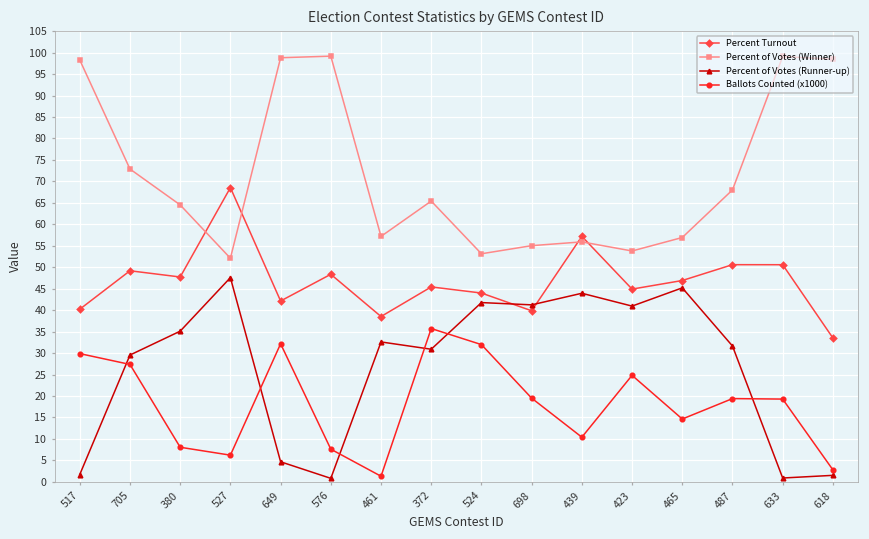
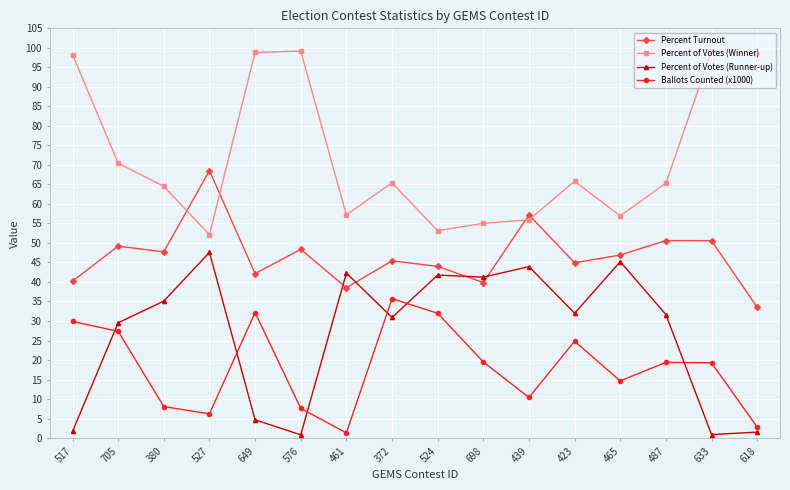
  {
    "Percent of Votes (Winner)": {
      "517": 98,
-     "705": 73,
+     "705": 70,
      "380": 65,
      "527": 52,
      "649": 99,
      "576": 99,
      "461": 57,
      "372": 65,
      "524": 53,
      "698": 55,
      "439": 56,
-     "423": 54,
+     "423": 66,
      "465": 57,
-     "487": 68
+     "487": 65
    },
    "Percent of Votes (Runner-up)": {
      "517": 2,
      "705": 30,
      "380": 35,
      "527": 48,
      "649": 5,
      "576": 1,
-     "461": 33,
+     "461": 42,
      "372": 31,
      "524": 42,
      "698": 41,
      "439": 44,
-     "423": 41,
+     "423": 32,
      "465": 45,
      "487": 32,
      "633": 1,
      "618": 2
    }
  }
